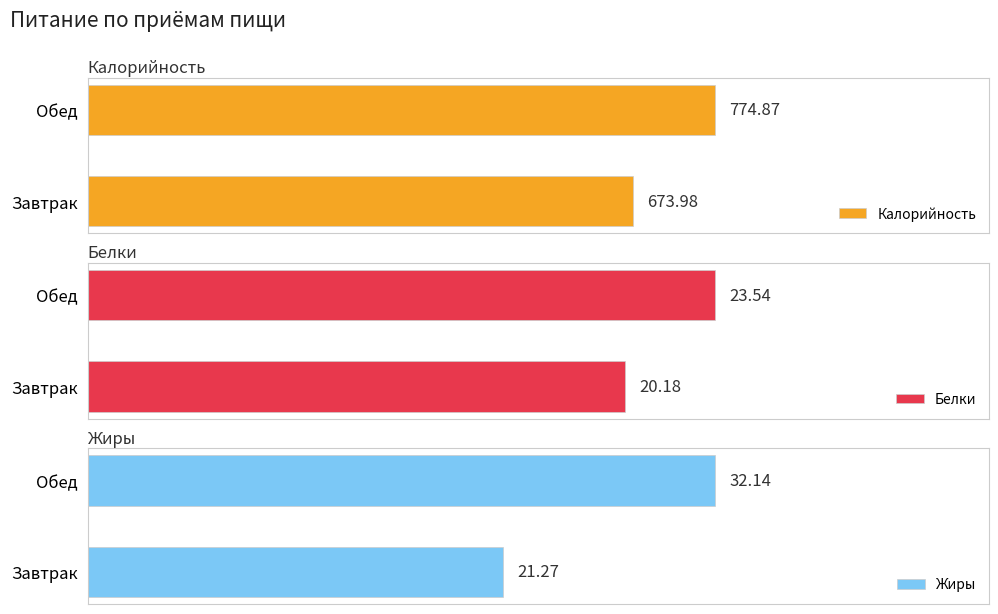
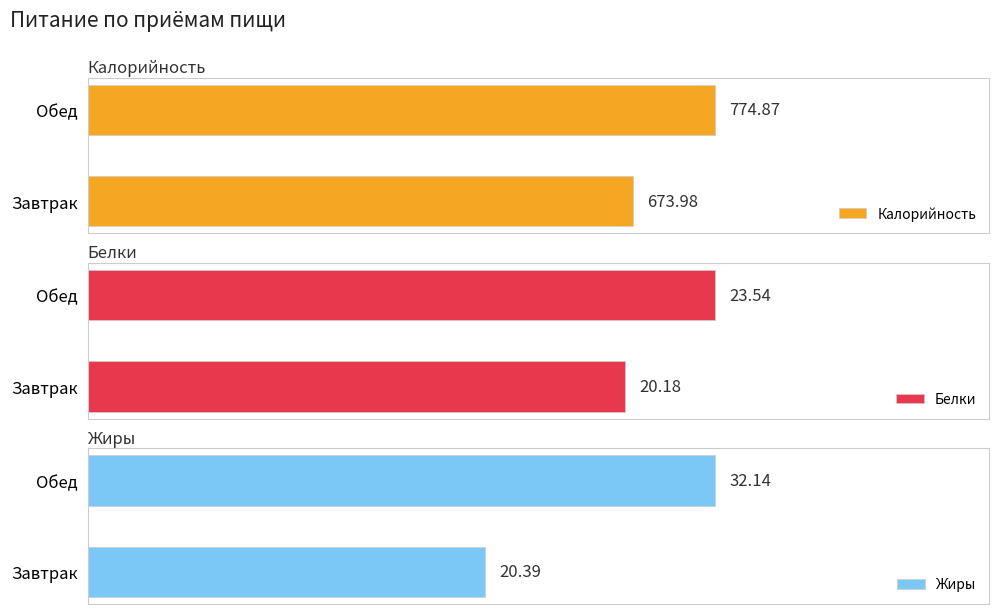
  {
    "Калорийность": {
      "Обед": 774.87,
      "Завтрак": 673.98
    },
    "Белки": {
      "Обед": 23.54,
      "Завтрак": 20.18
    },
    "Жиры": {
      "Обед": 32.14,
-     "Завтрак": 21.27
+     "Завтрак": 20.39
    }
  }
